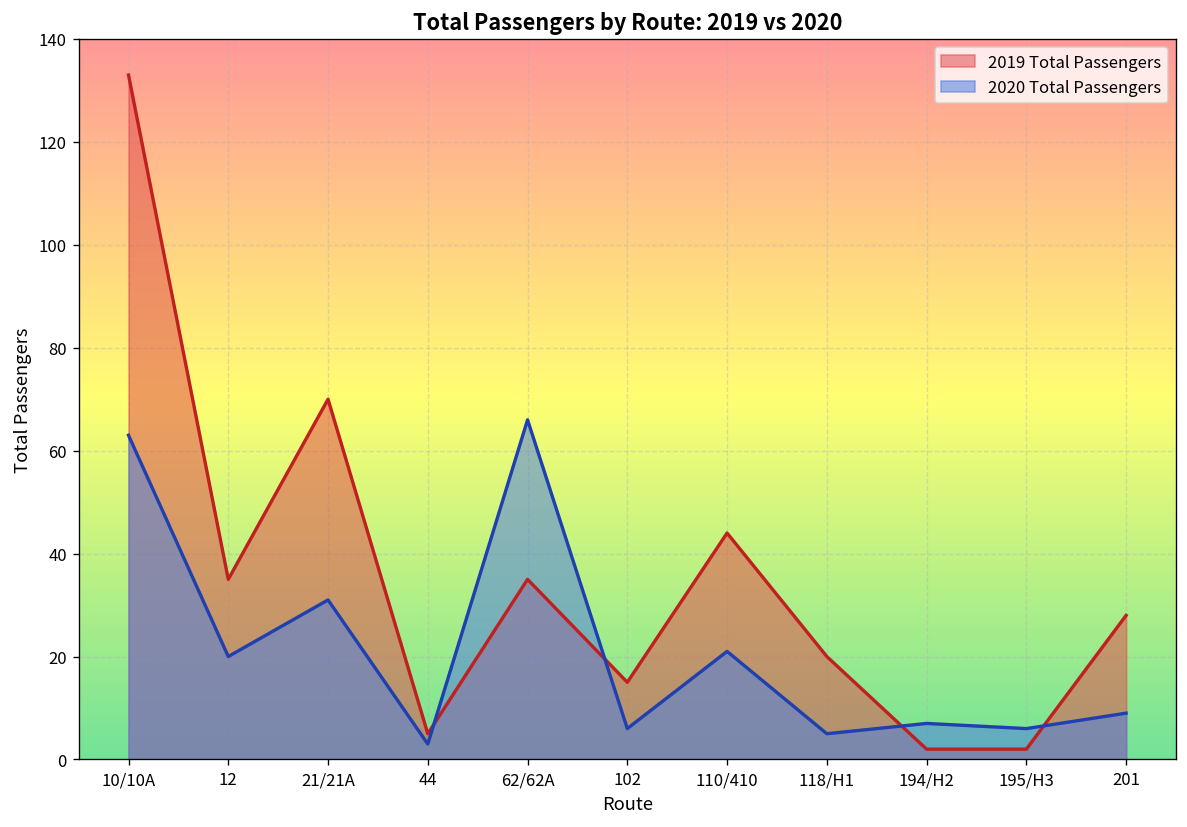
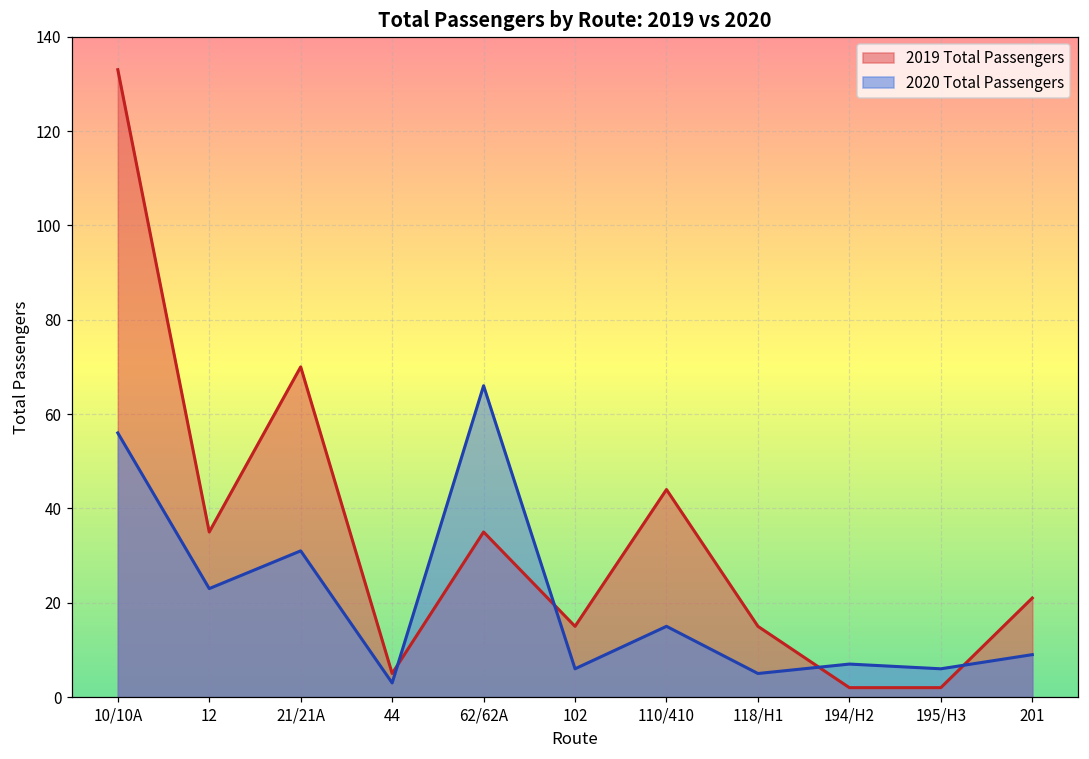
  {
    "2019 Total Passengers": {
      "10/10A": 133,
      "12": 35,
      "21/21A": 70,
      "44": 5,
      "62/62A": 35,
      "102": 15,
      "110/410": 44,
-     "118/H1": 20,
+     "118/H1": 15,
      "194/H2": 2,
      "195/H3": 2,
-     "201": 28
+     "201": 21
    },
    "2020 Total Passengers": {
-     "10/10A": 63,
-     "12": 20,
+     "10/10A": 56,
+     "12": 23,
      "21/21A": 31,
      "44": 3,
      "62/62A": 66,
      "102": 6,
-     "110/410": 21,
+     "110/410": 15,
      "118/H1": 5,
      "194/H2": 7,
      "195/H3": 6,
      "201": 9
    }
  }
